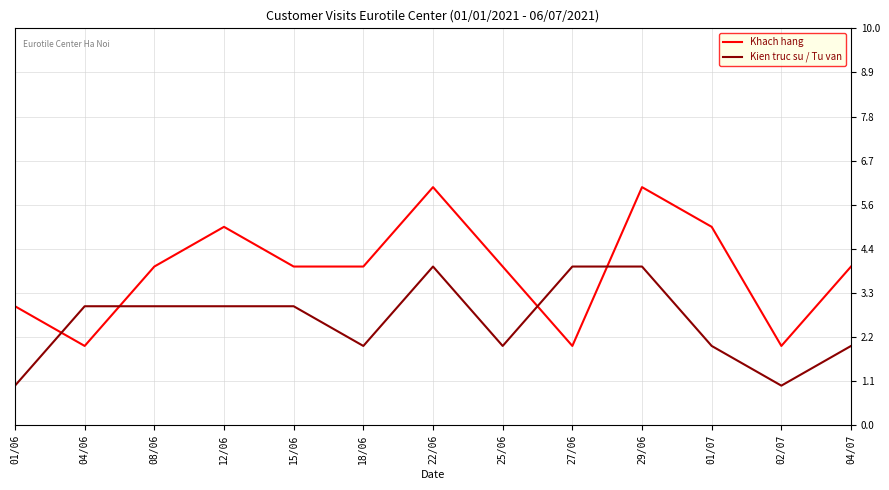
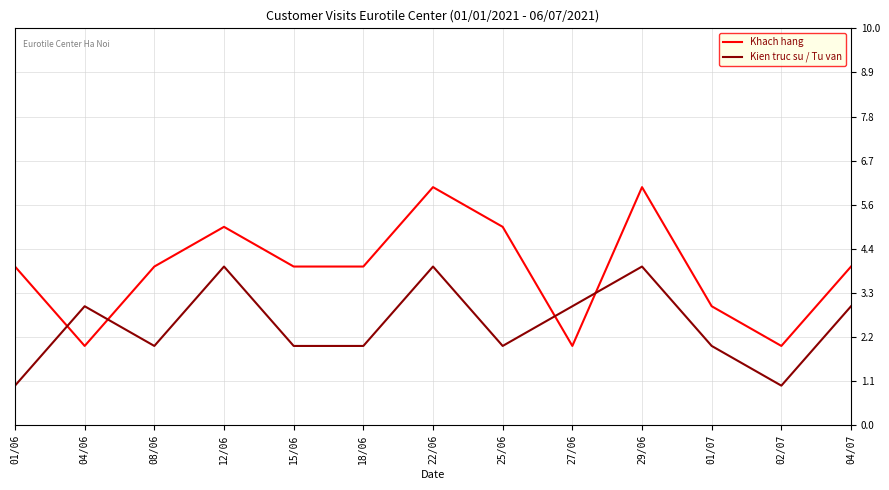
  {
    "Khach hang": {
-     "01/06": 3,
+     "01/06": 4,
      "04/06": 2,
      "08/06": 4,
      "12/06": 5,
      "15/06": 4,
      "18/06": 4,
      "22/06": 6,
-     "25/06": 4,
+     "25/06": 5,
      "27/06": 2,
      "29/06": 6,
-     "01/07": 5,
+     "01/07": 3,
      "02/07": 2,
      "04/07": 4
    },
    "Kien truc su / Tu van": {
      "01/06": 1,
      "04/06": 3,
-     "08/06": 3,
-     "12/06": 3,
-     "15/06": 3,
+     "08/06": 2,
+     "12/06": 4,
+     "15/06": 2,
      "18/06": 2,
      "22/06": 4,
      "25/06": 2,
-     "27/06": 4,
+     "27/06": 3,
      "29/06": 4,
      "01/07": 2,
      "02/07": 1,
-     "04/07": 2
+     "04/07": 3
    }
  }
